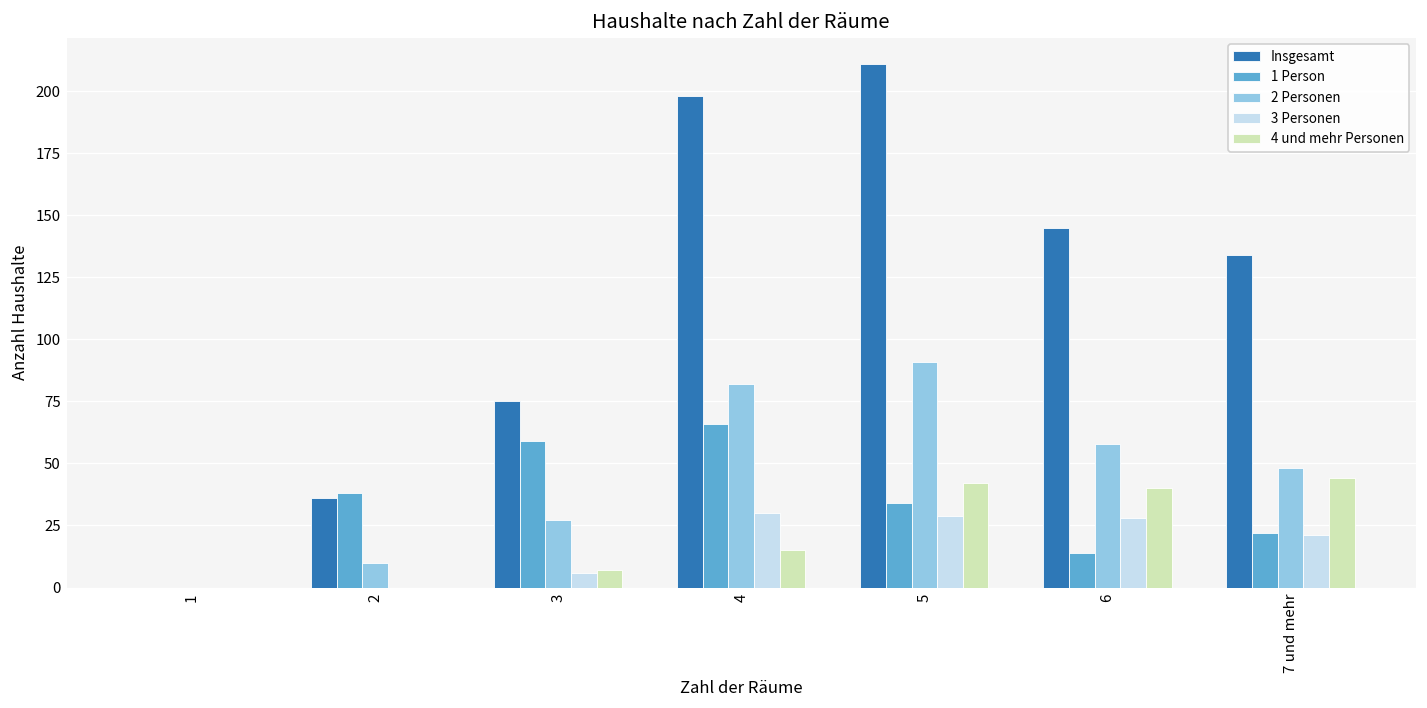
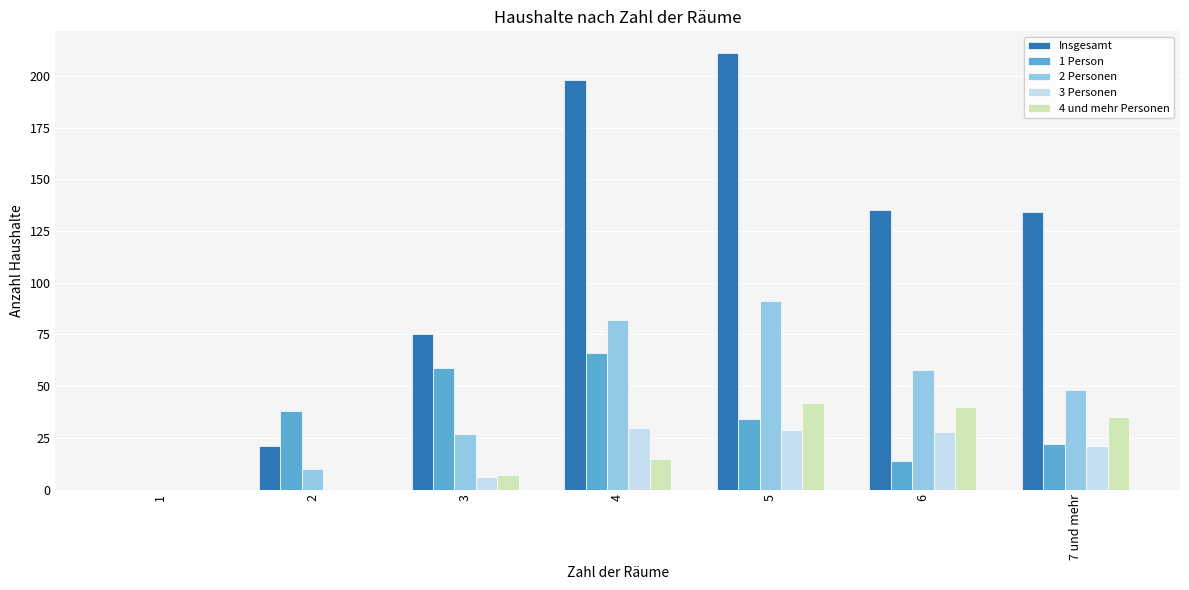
  {
    "Insgesamt": {
      "1": 0,
-     "2": 36,
+     "2": 21,
      "3": 75,
      "4": 198,
      "5": 211,
-     "6": 145,
+     "6": 135,
      "7 und mehr": 134
    },
    "1 Person": {
      "1": 0,
      "2": 38,
      "3": 59,
      "4": 66,
      "5": 34,
      "6": 14,
      "7 und mehr": 22
    },
    "4 und mehr Personen": {
      "1": 0,
      "2": 0,
      "3": 7,
      "4": 15,
      "5": 42,
      "6": 40,
-     "7 und mehr": 44
+     "7 und mehr": 35
    }
  }
